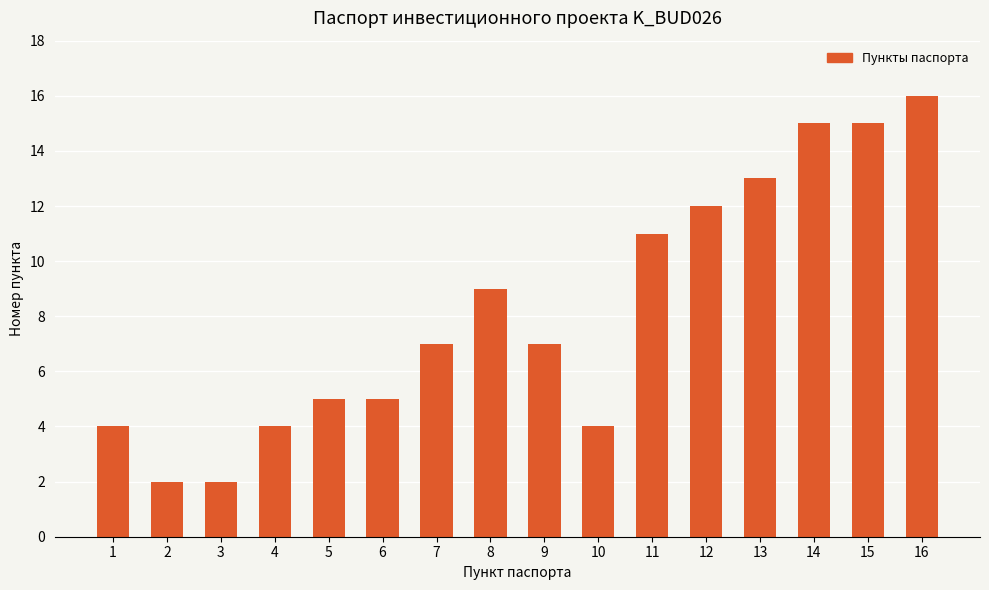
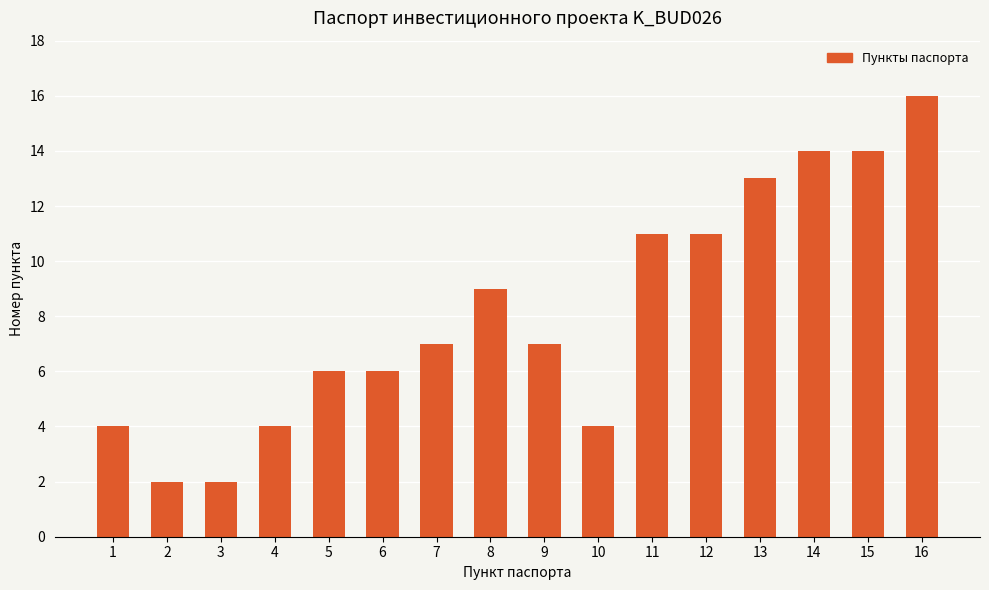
  {
    "1": 4,
    "2": 2,
    "3": 2,
    "4": 4,
-   "5": 5,
-   "6": 5,
+   "5": 6,
+   "6": 6,
    "7": 7,
    "8": 9,
    "9": 7,
    "10": 4,
    "11": 11,
-   "12": 12,
+   "12": 11,
    "13": 13,
-   "14": 15,
-   "15": 15,
+   "14": 14,
+   "15": 14,
    "16": 16
  }
